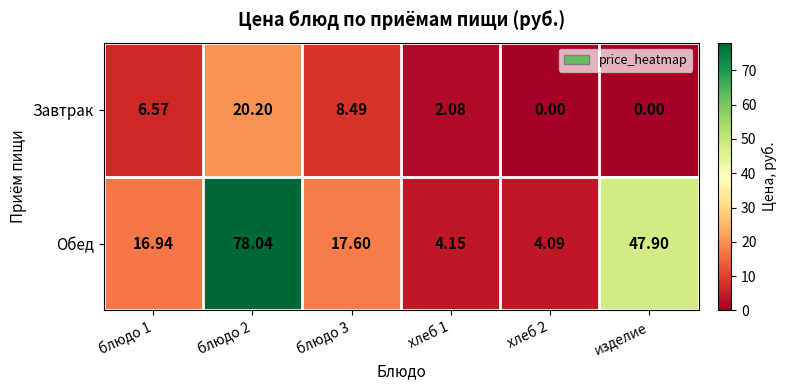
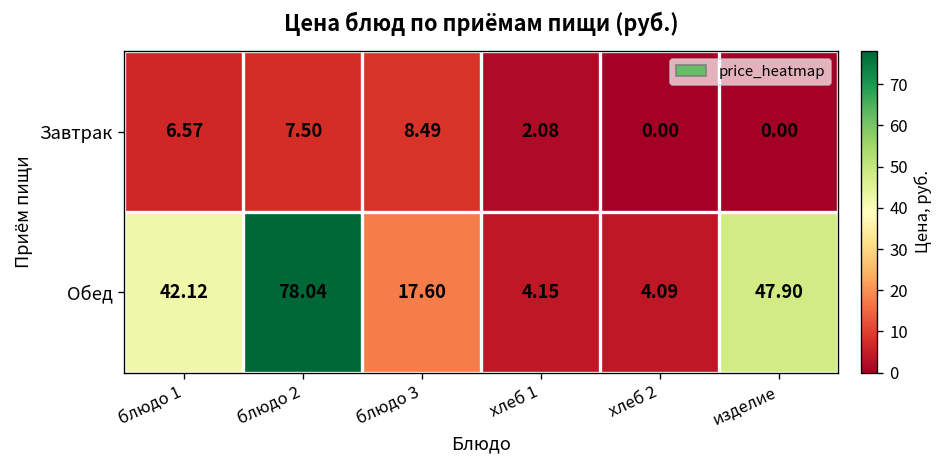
  {
    "Завтрак": {
      "блюдо 1": 6.57,
-     "блюдо 2": 20.20,
+     "блюдо 2": 7.50,
      "блюдо 3": 8.49,
      "хлеб 1": 2.08,
      "хлеб 2": 0.00,
      "изделие": 0.00
    },
    "Обед": {
-     "блюдо 1": 16.94,
+     "блюдо 1": 42.12,
      "блюдо 2": 78.04,
      "блюдо 3": 17.60,
      "хлеб 1": 4.15,
      "хлеб 2": 4.09,
      "изделие": 47.90
    }
  }
